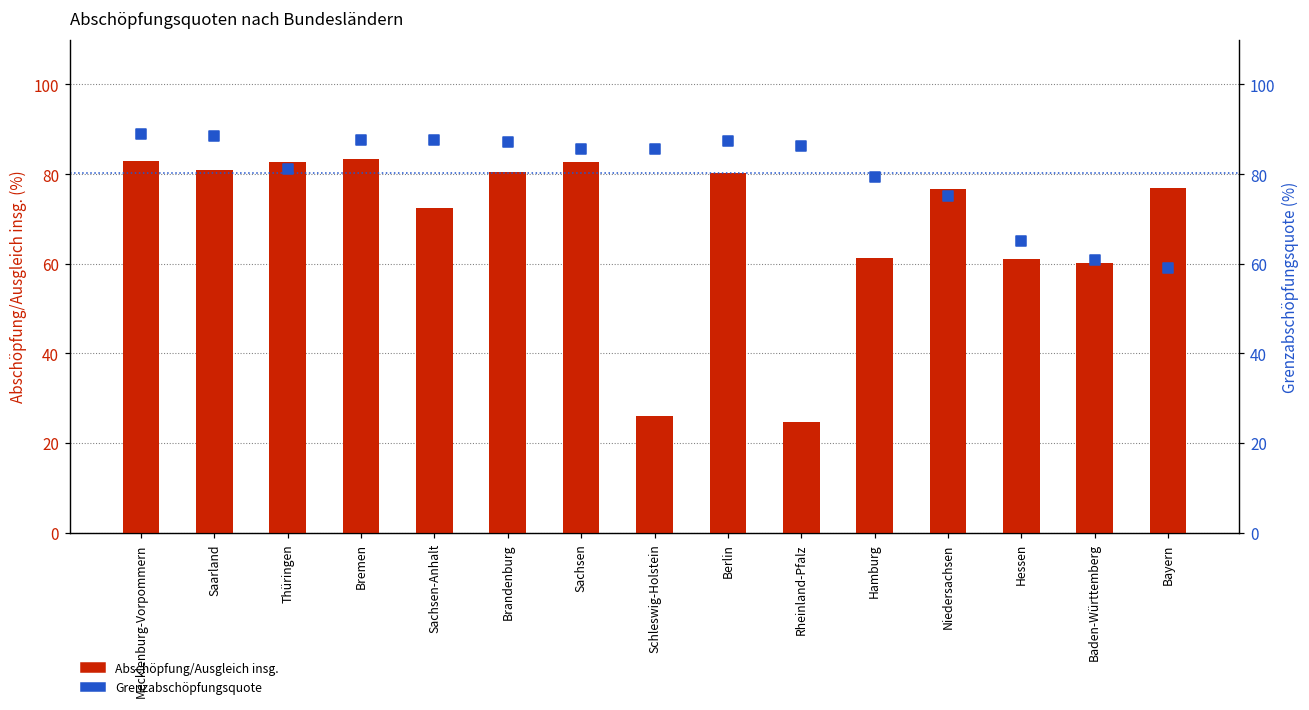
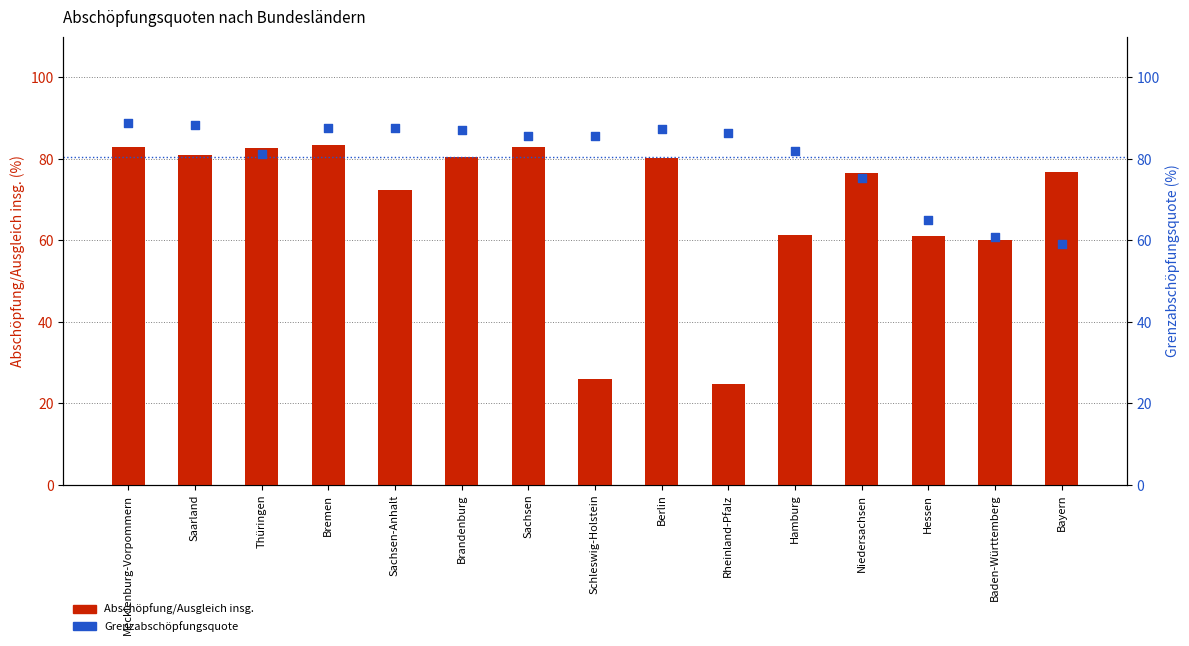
  {
    "Abschöpfung/Ausgleich insg.": {
      "Mecklenburg-Vorpommern": 83,
      "Saarland": 81,
      "Thüringen": 83,
      "Bremen": 83,
      "Sachsen-Anhalt": 72,
      "Brandenburg": 80,
      "Sachsen": 83,
      "Schleswig-Holstein": 26,
      "Berlin": 80,
      "Rheinland-Pfalz": 25,
      "Hamburg": 61,
      "Niedersachsen": 77,
      "Hessen": 61,
      "Baden-Württemberg": 60,
      "Bayern": 77
    },
    "Grenzabschöpfungsquote": {
-     "Hamburg": 79
+     "Hamburg": 82
    }
  }
